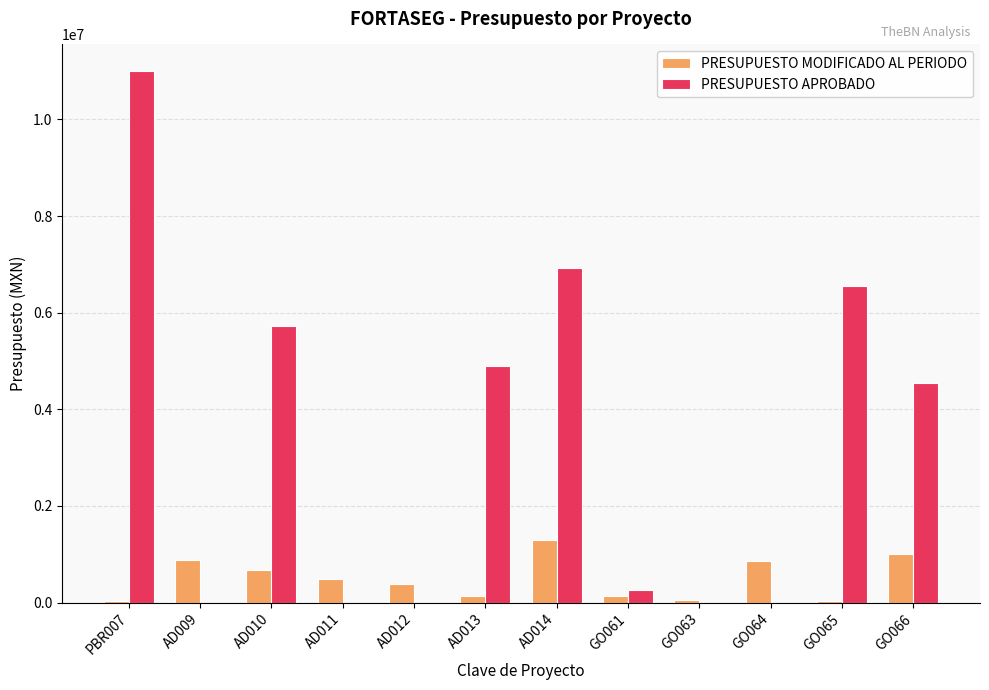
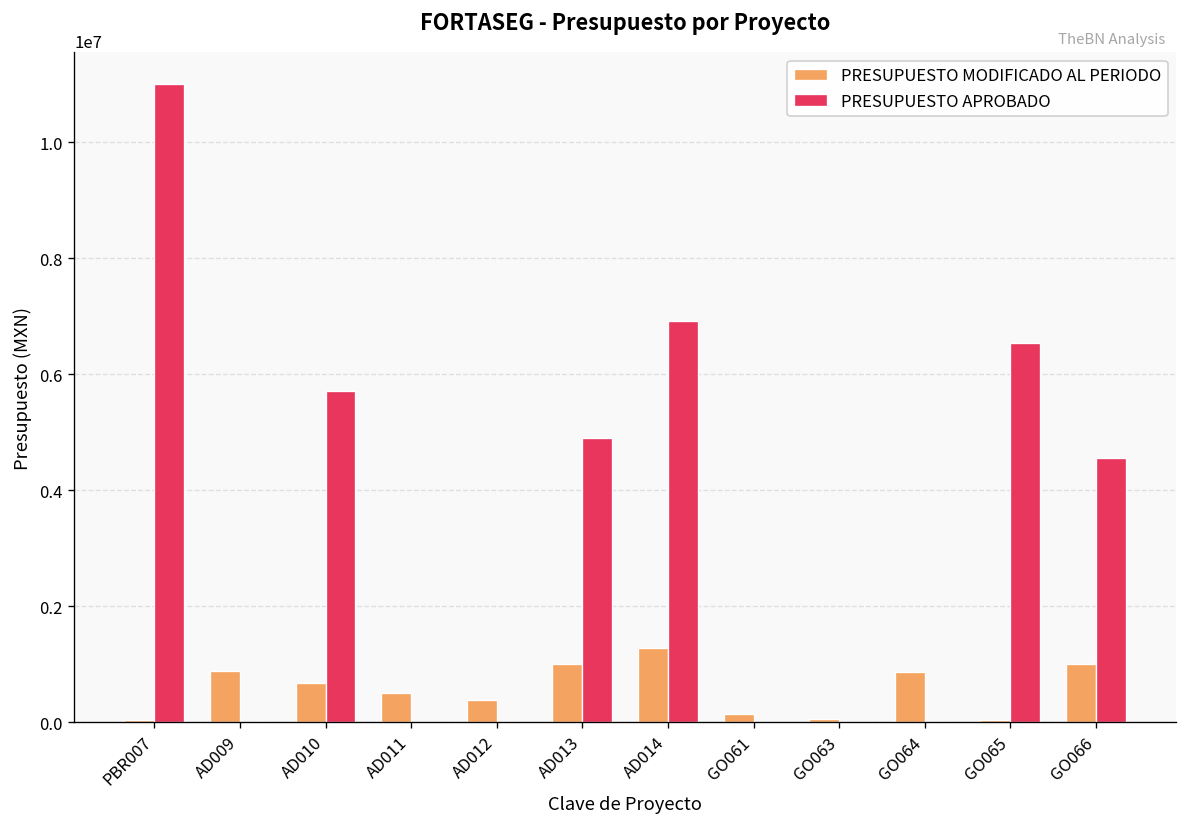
  {
    "PRESUPUESTO MODIFICADO AL PERIODO": {
      "AD009": 900000,
      "AD010": 700000,
      "AD011": 500000,
      "AD012": 400000,
-     "AD013": 100000,
+     "AD013": 1000000,
      "AD014": 1300000,
      "GO061": 100000,
      "GO063": 100000,
      "GO064": 900000,
      "GO066": 1000000
    },
    "PRESUPUESTO APROBADO": {
      "PBR007": 11000000,
      "AD009": 0,
      "AD010": 5700000,
      "AD011": 0,
      "AD012": 0,
      "AD013": 4900000,
      "AD014": 6900000,
-     "GO061": 300000,
+     "GO061": 0,
      "GO063": 0,
      "GO064": 0,
      "GO065": 6500000,
      "GO066": 4600000
    }
  }
